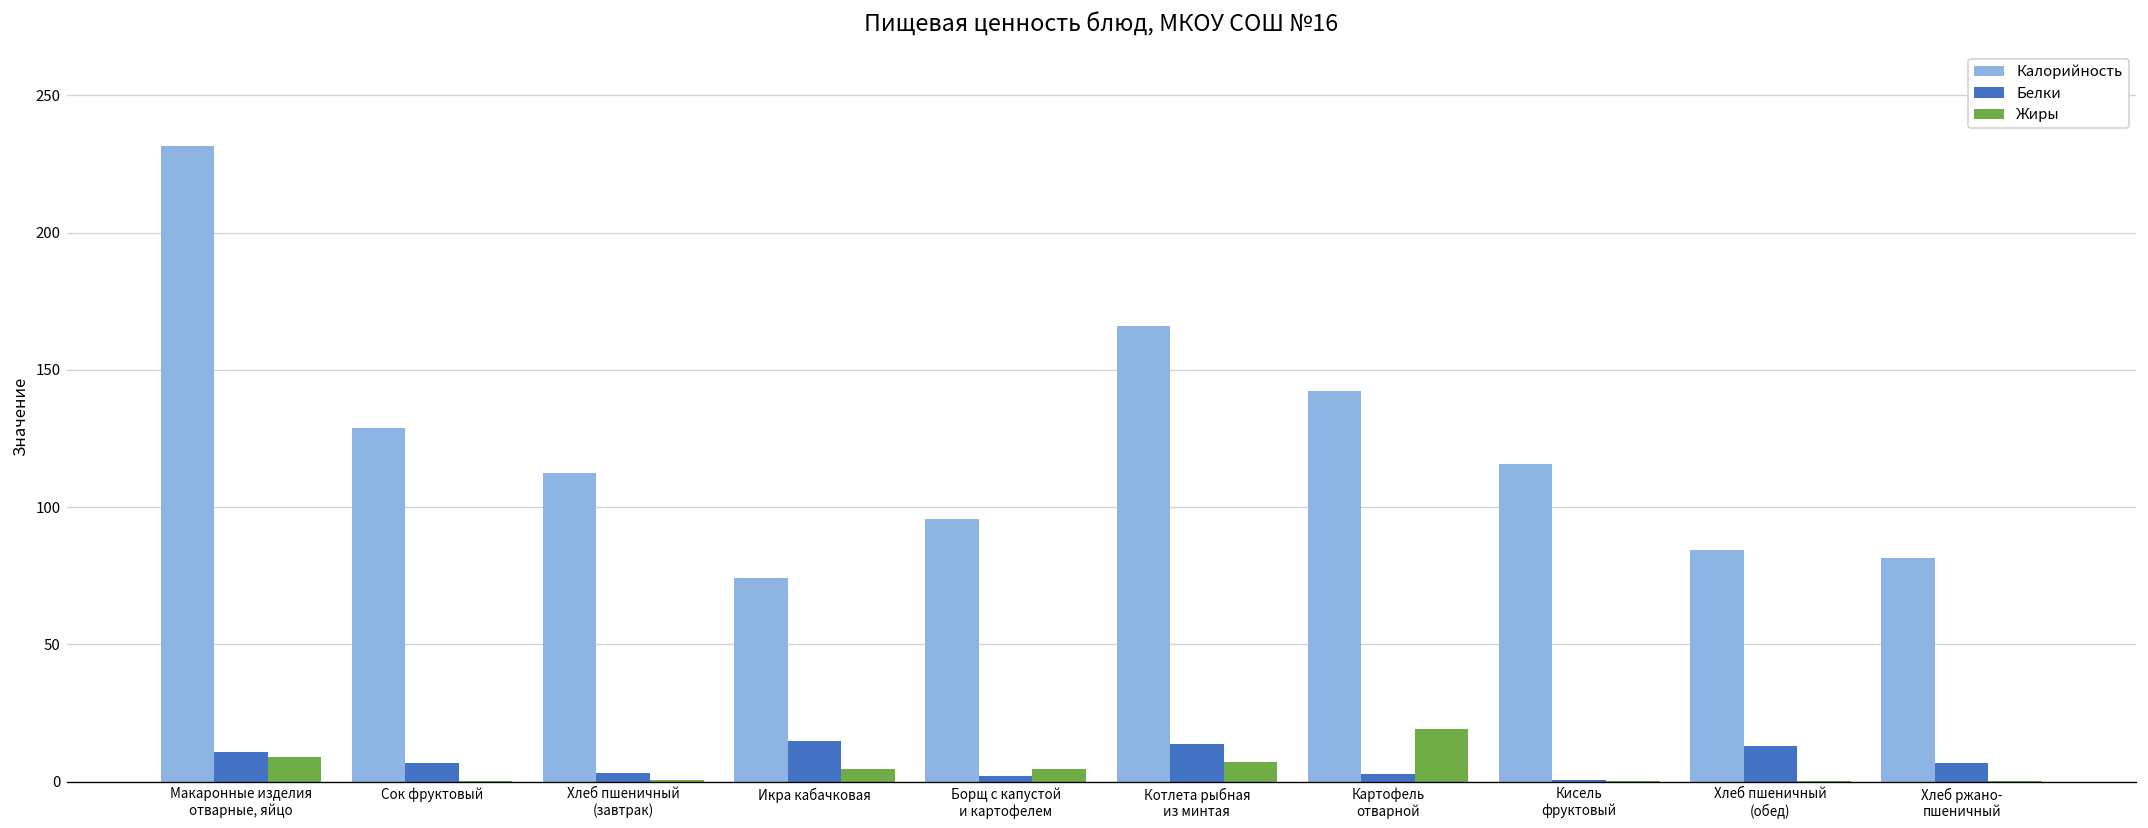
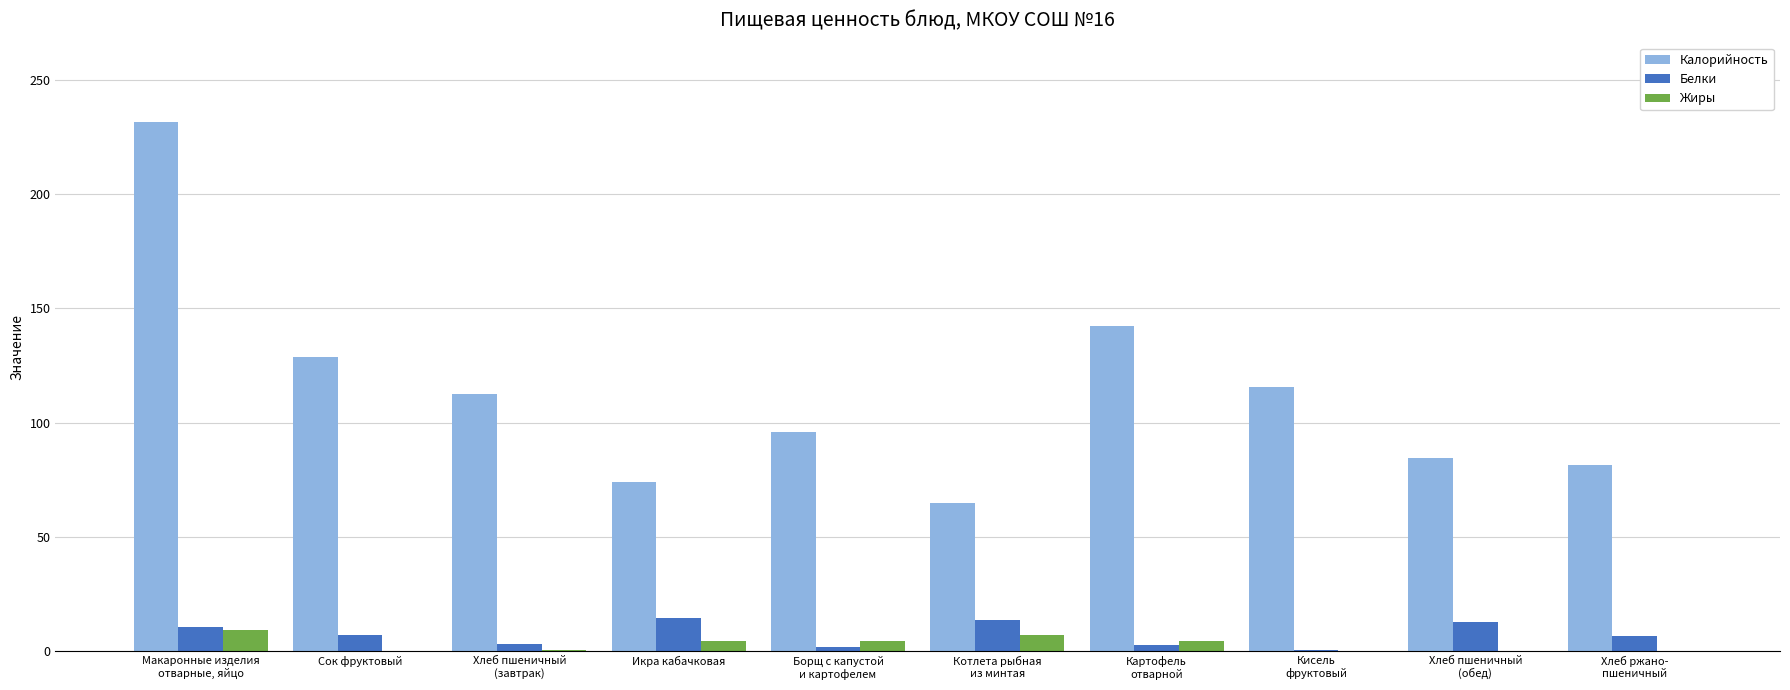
  {
    "Калорийность": {
      "Макаронные изделия отварные, яйцо": 231,
      "Сок фруктовый": 129,
      "Хлеб пшеничный (завтрак)": 112,
      "Икра кабачковая": 74,
      "Борщ с капустой и картофелем": 96,
-     "Котлета рыбная из минтая": 166,
+     "Котлета рыбная из минтая": 65,
      "Картофель отварной": 142,
      "Кисель фруктовый": 116,
      "Хлеб пшеничный (обед)": 84,
      "Хлеб ржано- пшеничный": 81
    },
    "Белки": {
      "Макаронные изделия отварные, яйцо": 11,
      "Сок фруктовый": 7,
      "Хлеб пшеничный (завтрак)": 3,
      "Икра кабачковая": 15,
      "Борщ с капустой и картофелем": 2,
      "Котлета рыбная из минтая": 14,
      "Картофель отварной": 3,
      "Хлеб пшеничный (обед)": 13,
      "Хлеб ржано- пшеничный": 7
    },
    "Жиры": {
      "Макаронные изделия отварные, яйцо": 9,
      "Икра кабачковая": 5,
      "Борщ с капустой и картофелем": 5,
      "Котлета рыбная из минтая": 7,
-     "Картофель отварной": 19
+     "Картофель отварной": 4
    }
  }
